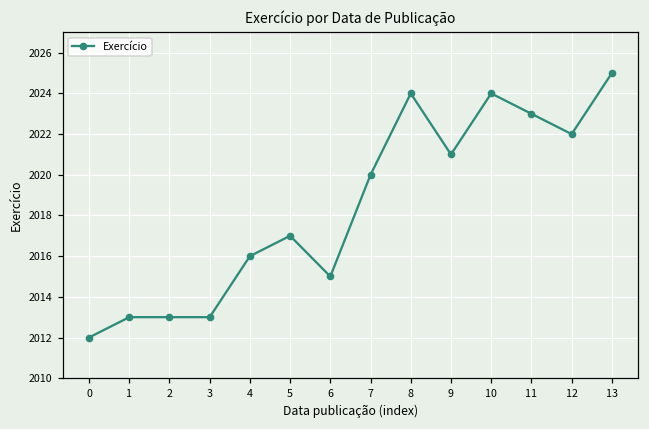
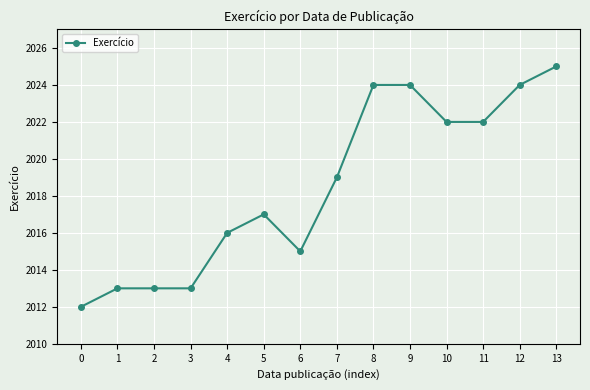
  {
    "0": 2012,
    "1": 2013,
    "2": 2013,
    "3": 2013,
    "4": 2016,
    "5": 2017,
    "6": 2015,
-   "7": 2020,
+   "7": 2019,
    "8": 2024,
-   "9": 2021,
-   "10": 2024,
-   "11": 2023,
-   "12": 2022,
+   "9": 2024,
+   "10": 2022,
+   "11": 2022,
+   "12": 2024,
    "13": 2025
  }
